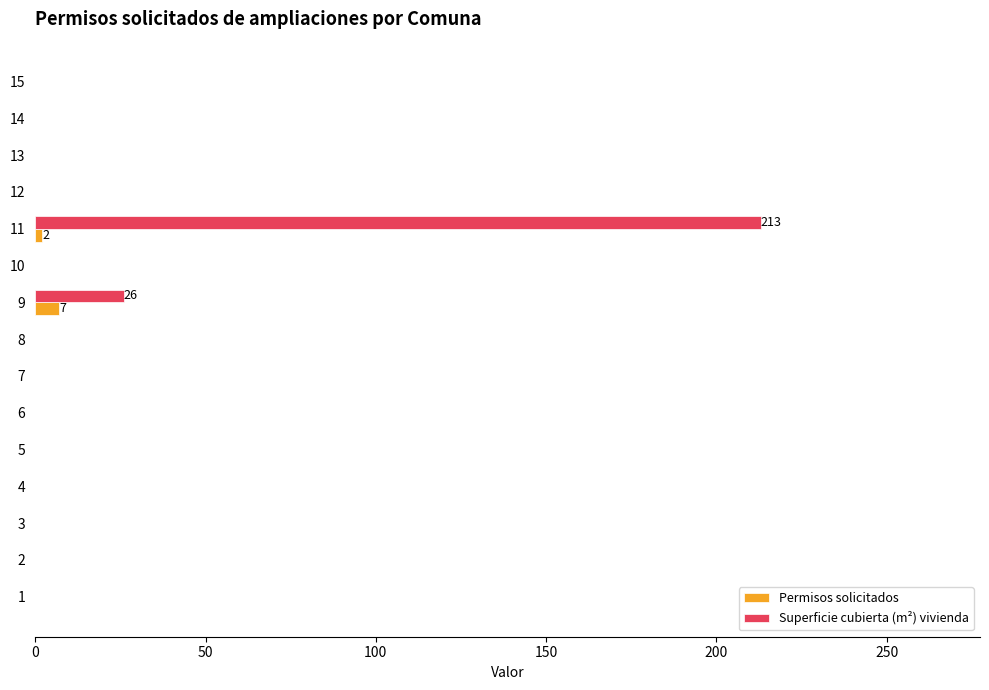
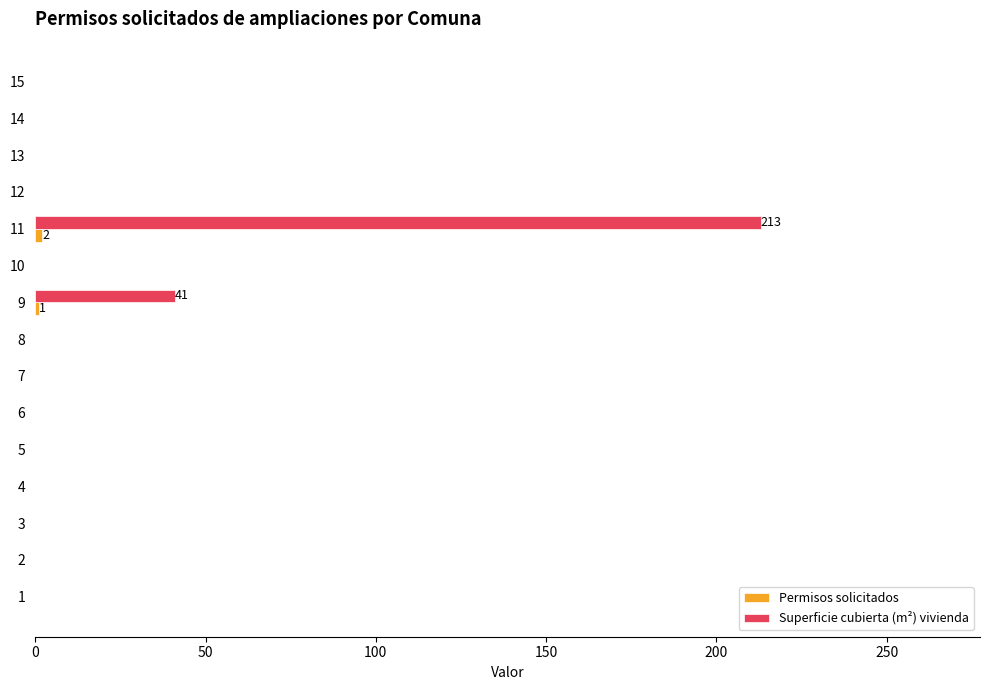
  {
    "Permisos solicitados": {
      "11": 2,
-     "9": 7
+     "9": 1
    },
    "Superficie cubierta (m²) vivienda": {
      "11": 213,
-     "9": 26
+     "9": 41
    }
  }
